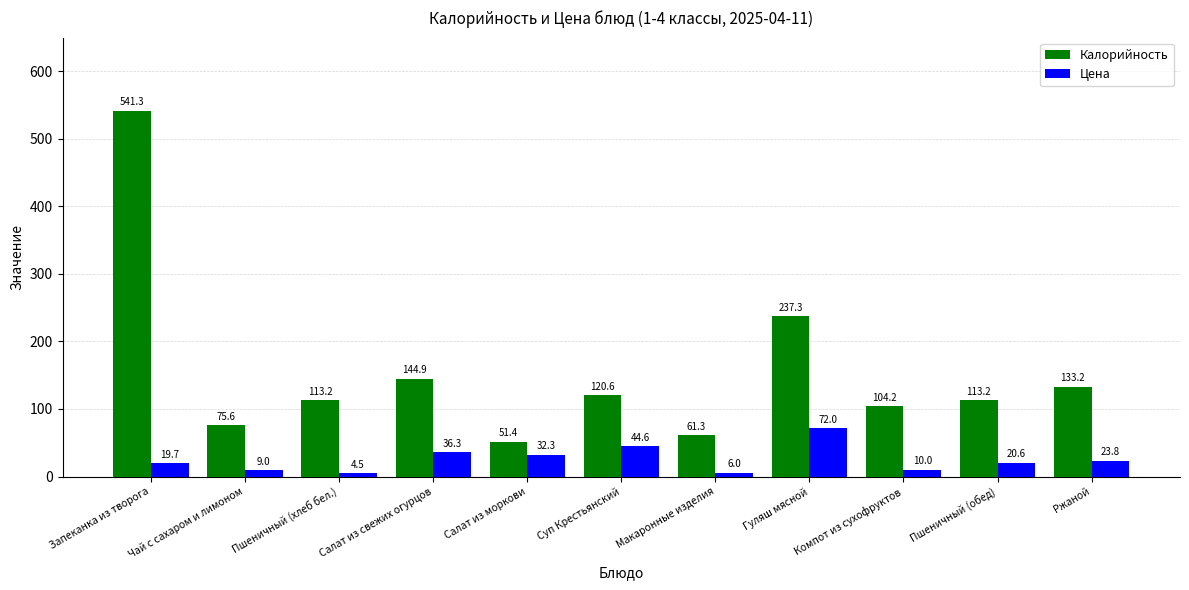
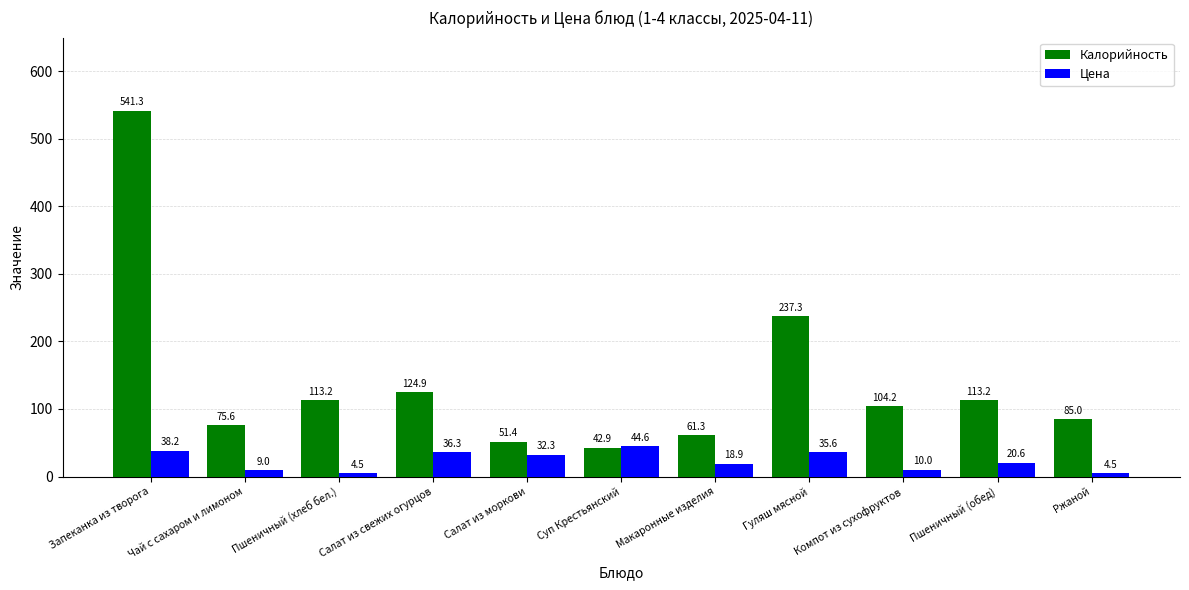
  {
    "Калорийность": {
      "Запеканка из творога": 541.3,
      "Чай с сахаром и лимоном": 75.6,
      "Пшеничный (хлеб бел.)": 113.2,
-     "Салат из свежих огурцов": 144.9,
+     "Салат из свежих огурцов": 124.9,
      "Салат из моркови": 51.4,
-     "Суп Крестьянский": 120.6,
+     "Суп Крестьянский": 42.9,
      "Макаронные изделия": 61.3,
      "Гуляш мясной": 237.3,
      "Компот из сухофруктов": 104.2,
      "Пшеничный (обед)": 113.2,
-     "Ржаной": 133.2
+     "Ржаной": 85.0
    },
    "Цена": {
-     "Запеканка из творога": 19.7,
+     "Запеканка из творога": 38.2,
      "Чай с сахаром и лимоном": 9.0,
      "Пшеничный (хлеб бел.)": 4.5,
      "Салат из свежих огурцов": 36.3,
      "Салат из моркови": 32.3,
      "Суп Крестьянский": 44.6,
-     "Макаронные изделия": 6.0,
-     "Гуляш мясной": 72.0,
+     "Макаронные изделия": 18.9,
+     "Гуляш мясной": 35.6,
      "Компот из сухофруктов": 10.0,
      "Пшеничный (обед)": 20.6,
-     "Ржаной": 23.8
+     "Ржаной": 4.5
    }
  }
